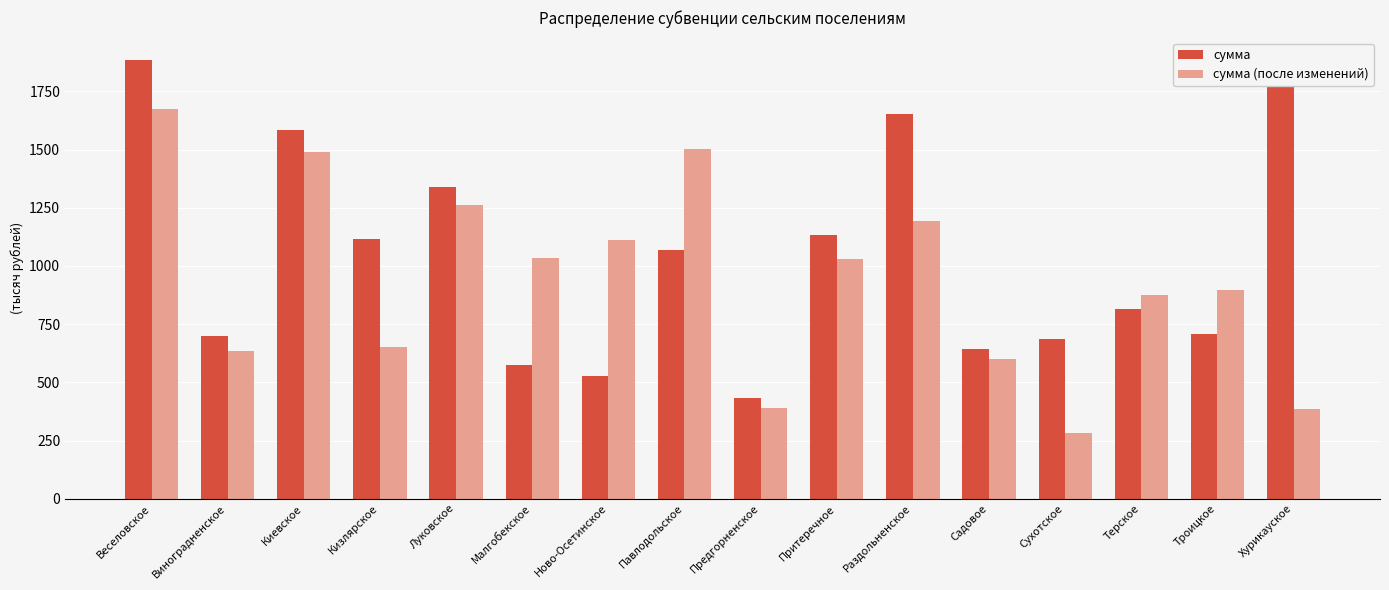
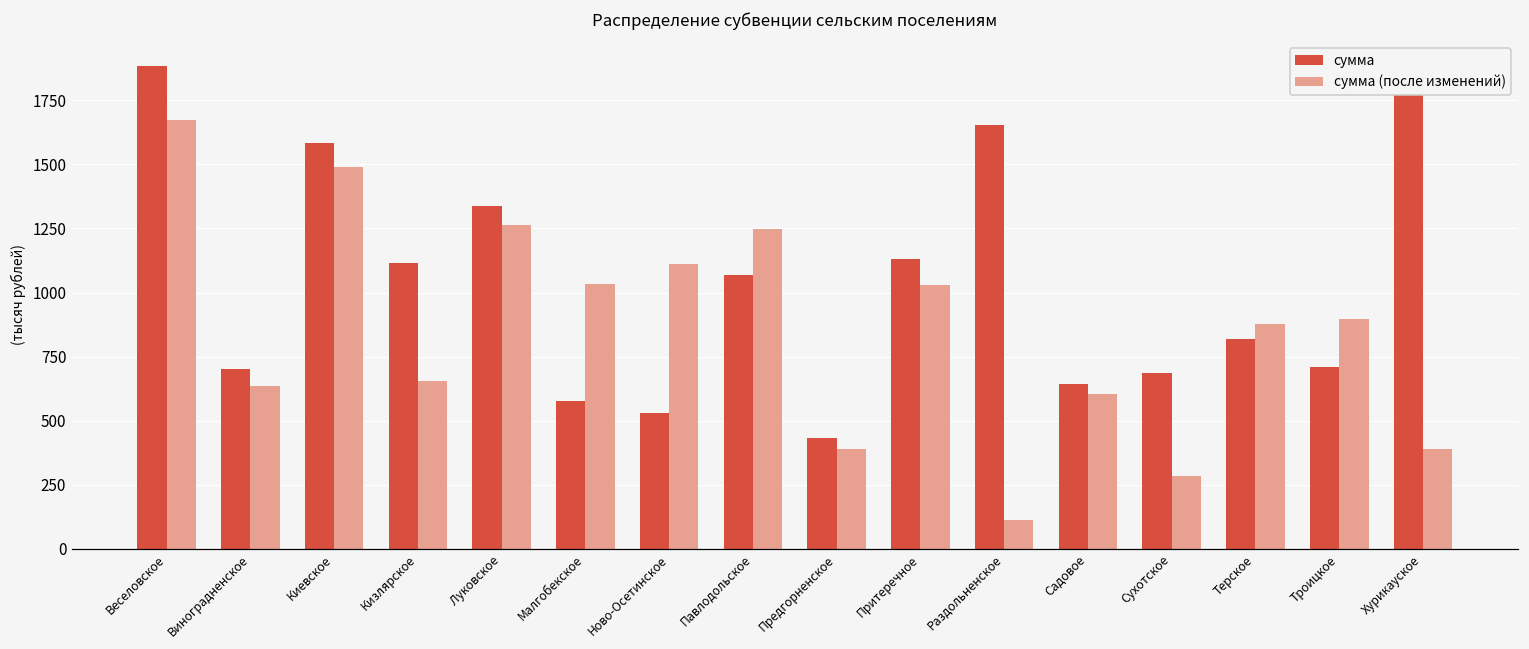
  {
    "сумма": {
      "Веселовское": 1890,
      "Виноградненское": 700,
      "Киевское": 1580,
      "Кизлярское": 1120,
      "Луковское": 1340,
      "Малгобекское": 580,
      "Ново-Осетинское": 530,
      "Павлодольское": 1070,
      "Предгорненское": 430,
      "Притеречное": 1130,
      "Раздольненское": 1650,
      "Садовое": 640,
      "Сухотское": 690,
      "Терское": 820,
      "Троицкое": 710
    },
    "сумма (после изменений)": {
      "Веселовское": 1670,
      "Виноградненское": 630,
      "Киевское": 1490,
      "Кизлярское": 650,
      "Луковское": 1260,
      "Малгобекское": 1030,
      "Ново-Осетинское": 1110,
-     "Павлодольское": 1500,
+     "Павлодольское": 1250,
      "Предгорненское": 390,
      "Притеречное": 1030,
-     "Раздольненское": 1190,
+     "Раздольненское": 110,
      "Садовое": 600,
      "Сухотское": 280,
      "Терское": 880,
      "Троицкое": 890,
      "Хурикауское": 390
    }
  }
